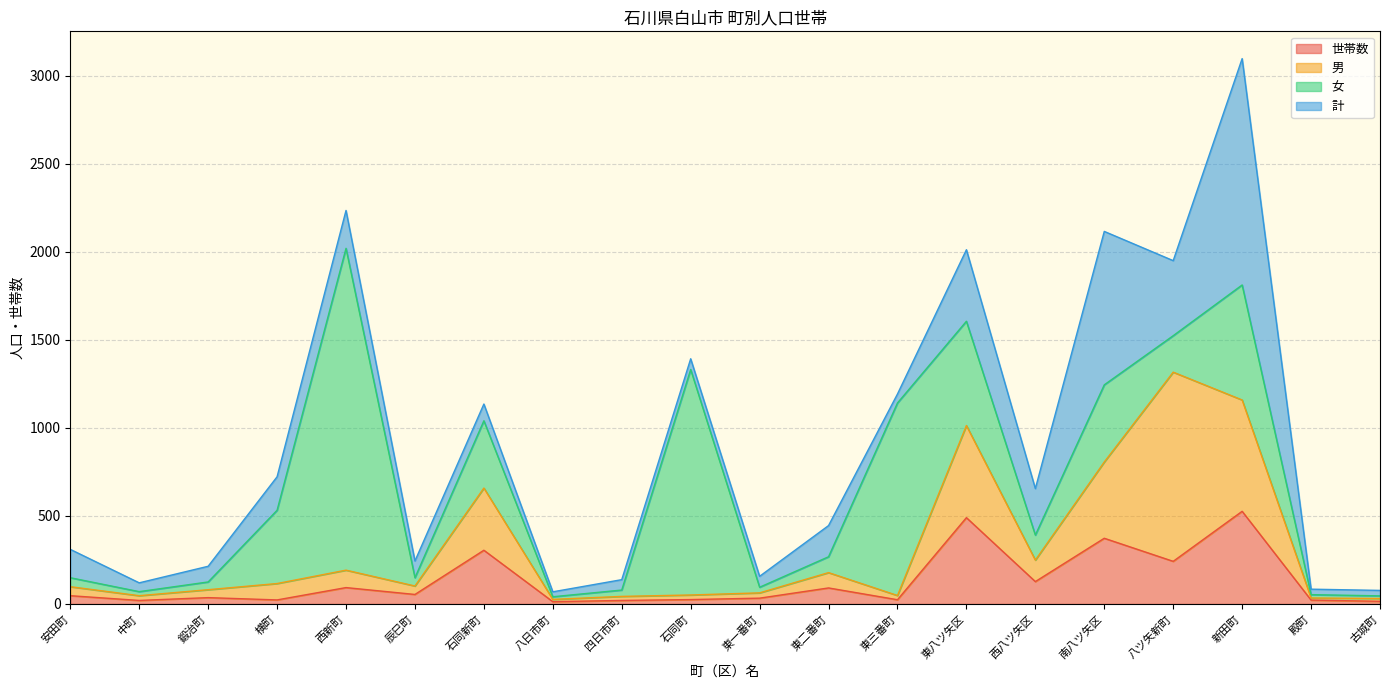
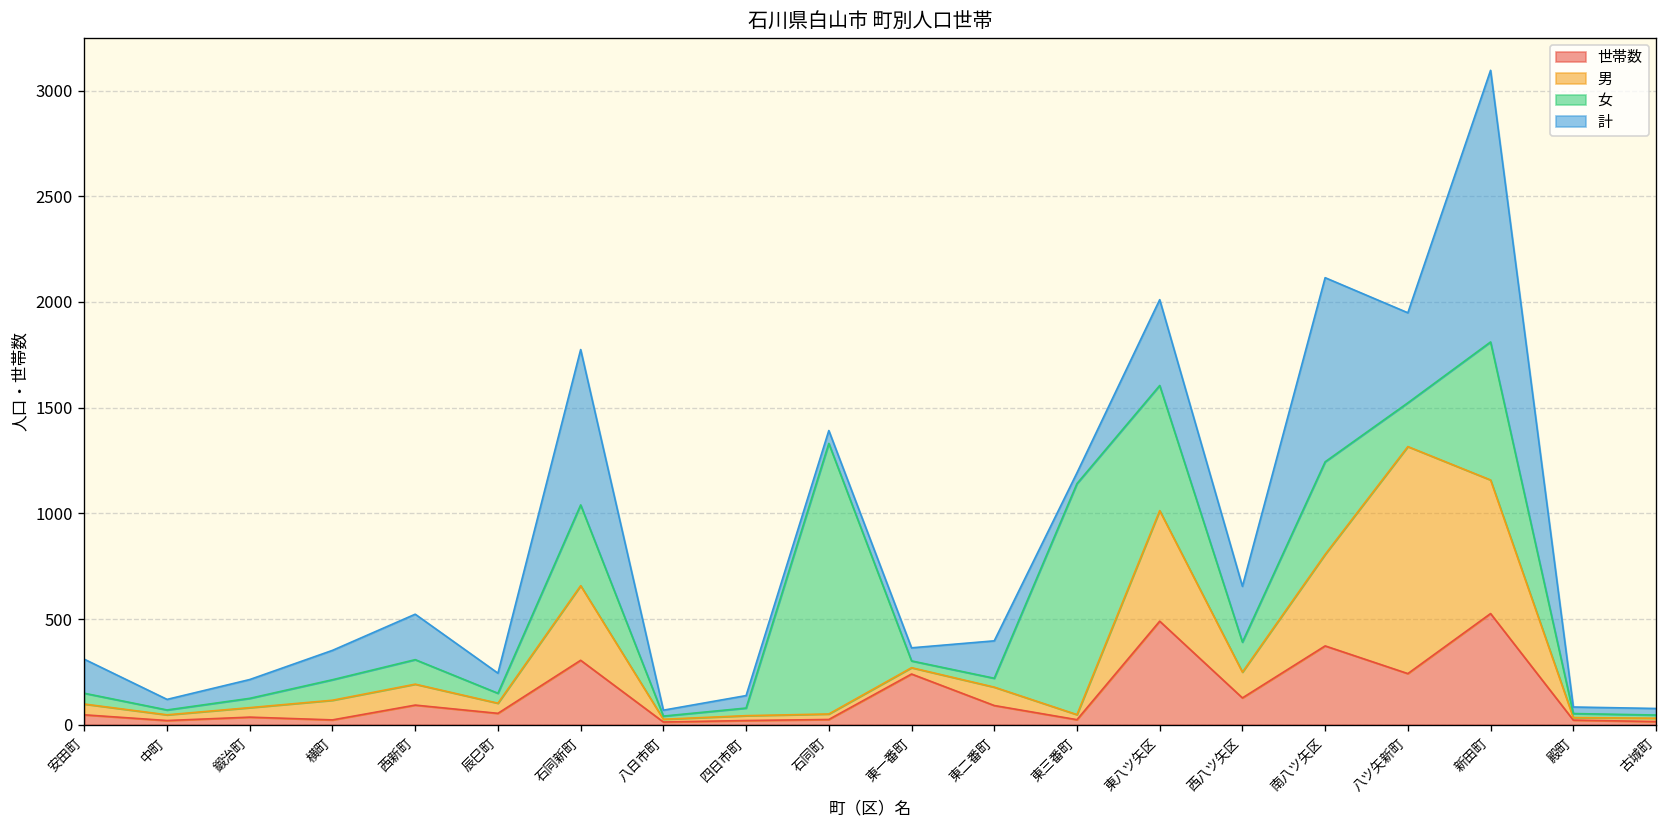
  {
    "世帯数": {
      "安田町": 50,
      "中町": 20,
      "鍛治町": 40,
      "横町": 20,
      "西新町": 90,
      "辰巳町": 50,
      "石同新町": 310,
      "四日市町": 20,
      "石同町": 30,
-     "東一番町": 30,
+     "東一番町": 240,
      "東二番町": 90,
      "東三番町": 20,
      "東八ツ矢区": 490,
      "西八ツ矢区": 130,
      "南八ツ矢区": 370,
      "八ツ矢新町": 240,
      "新田町": 530,
      "古城町": 20
    },
    "男": {
      "安田町": 50,
      "中町": 30,
      "鍛治町": 50,
      "横町": 90,
      "西新町": 100,
      "辰巳町": 50,
      "石同新町": 350,
      "四日市町": 20,
      "石同町": 30,
      "東一番町": 30,
      "東二番町": 90,
      "東三番町": 20,
      "東八ツ矢区": 520,
      "西八ツ矢区": 120,
      "南八ツ矢区": 430,
      "八ツ矢新町": 1070,
      "新田町": 630,
      "古城町": 20
    },
    "女": {
      "安田町": 50,
      "中町": 20,
      "鍛治町": 40,
-     "横町": 420,
-     "西新町": 1830,
+     "横町": 100,
+     "西新町": 120,
      "辰巳町": 50,
      "石同新町": 380,
      "八日市町": 20,
      "四日市町": 40,
      "石同町": 1280,
      "東一番町": 30,
-     "東二番町": 90,
+     "東二番町": 40,
      "東三番町": 1090,
      "東八ツ矢区": 590,
      "西八ツ矢区": 140,
      "南八ツ矢区": 440,
      "八ツ矢新町": 210,
      "新田町": 650,
      "殿町": 20,
      "古城町": 20
    },
    "計": {
      "安田町": 160,
      "中町": 50,
      "鍛治町": 90,
-     "横町": 190,
+     "横町": 140,
      "西新町": 220,
      "辰巳町": 100,
-     "石同新町": 100,
+     "石同新町": 740,
      "八日市町": 30,
      "四日市町": 60,
      "石同町": 60,
      "東一番町": 60,
      "東二番町": 180,
      "東三番町": 50,
      "東八ツ矢区": 410,
      "西八ツ矢区": 260,
      "南八ツ矢区": 870,
      "八ツ矢新町": 430,
      "新田町": 1290,
      "殿町": 30,
      "古城町": 30
    }
  }
